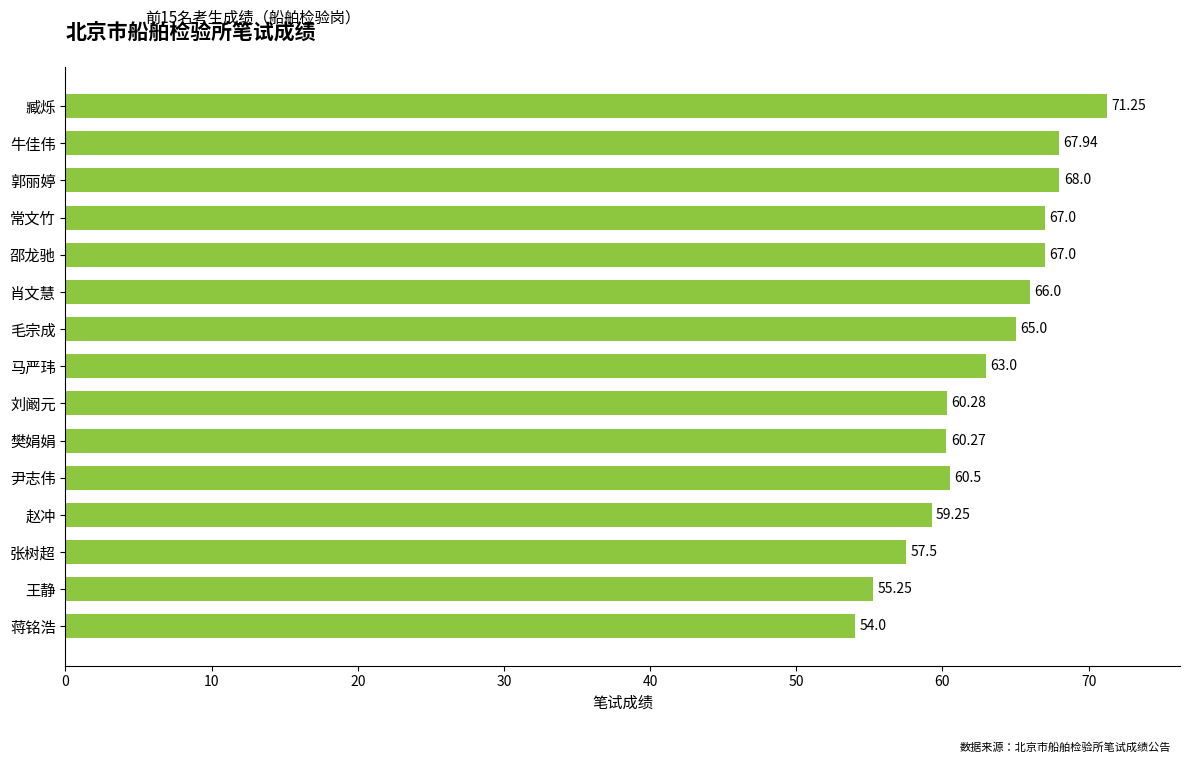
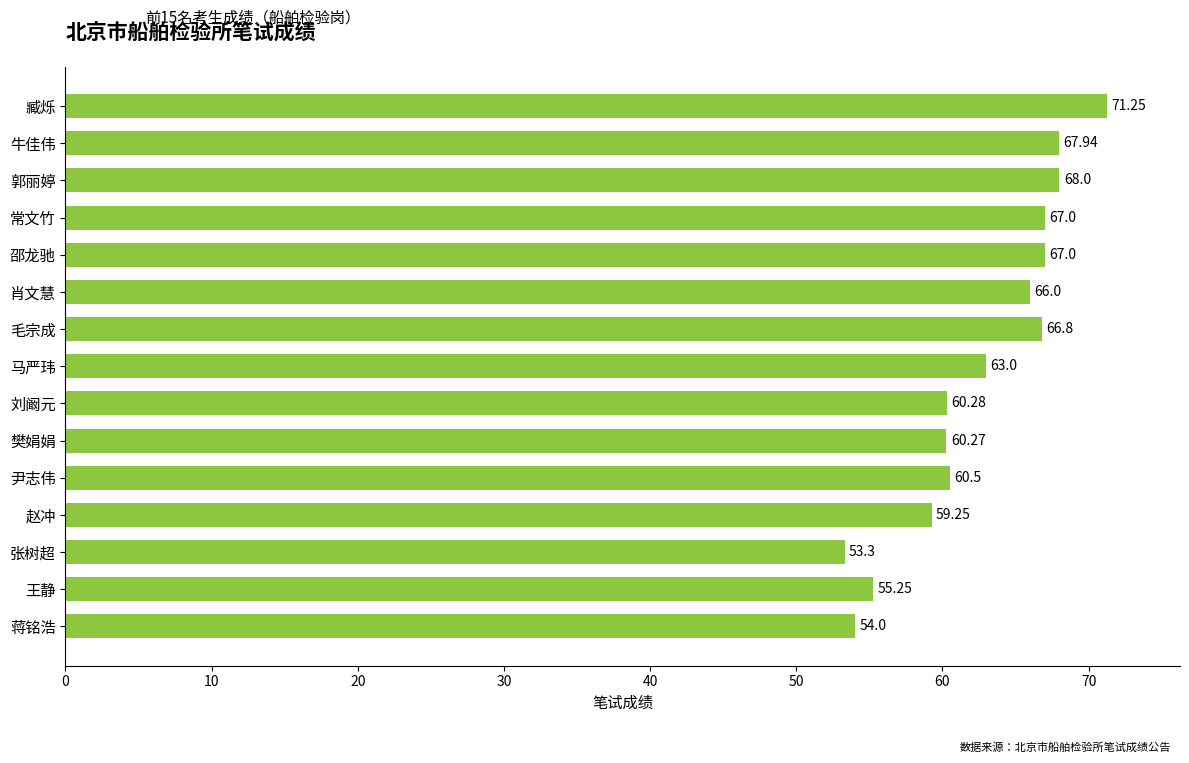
  {
    "臧烁": 71.25,
    "牛佳伟": 67.94,
    "郭丽婷": 68.0,
    "常文竹": 67.0,
    "邵龙驰": 67.0,
    "肖文慧": 66.0,
-   "毛宗成": 65.0,
+   "毛宗成": 66.8,
    "马严玮": 63.0,
    "刘阚元": 60.28,
    "樊娟娟": 60.27,
    "尹志伟": 60.5,
    "赵冲": 59.25,
-   "张树超": 57.5,
+   "张树超": 53.3,
    "王静": 55.25,
    "蒋铭浩": 54.0
  }
